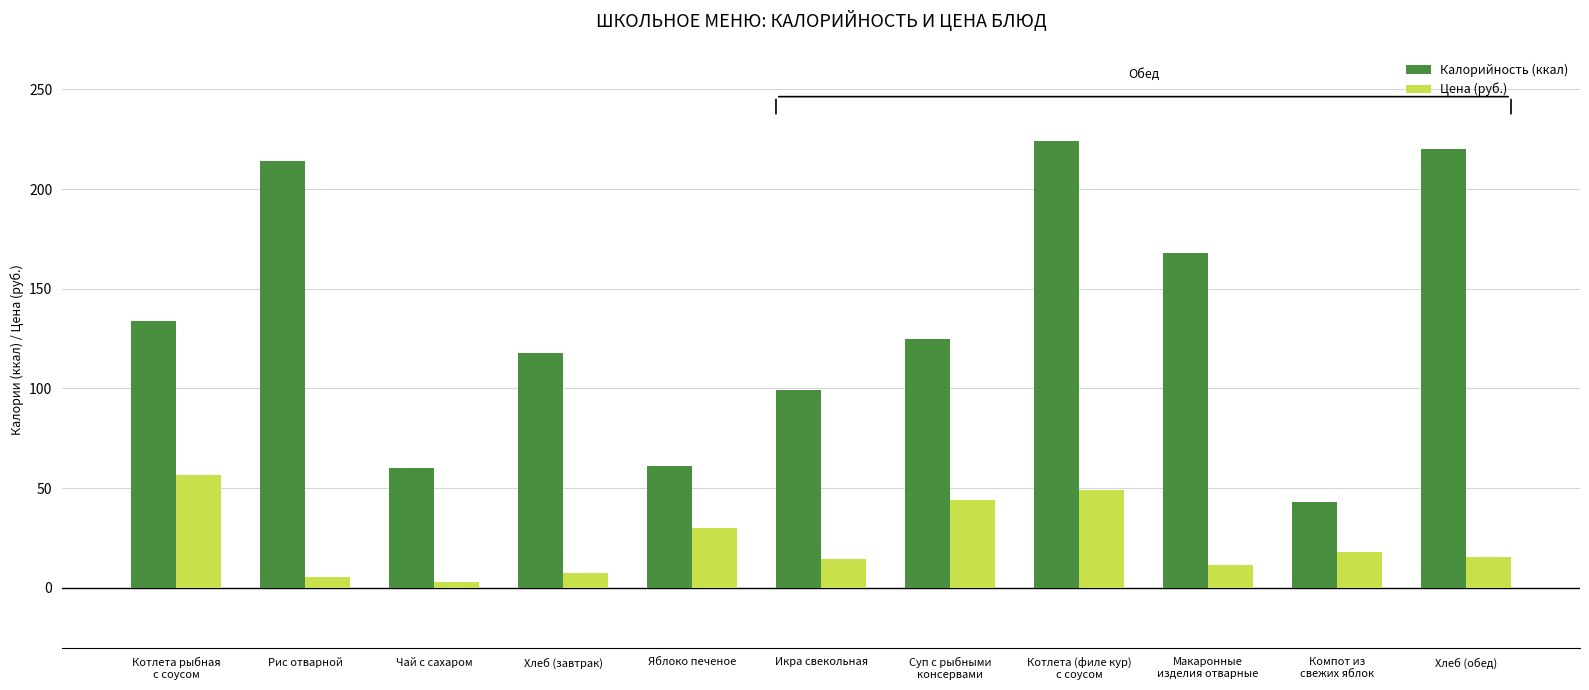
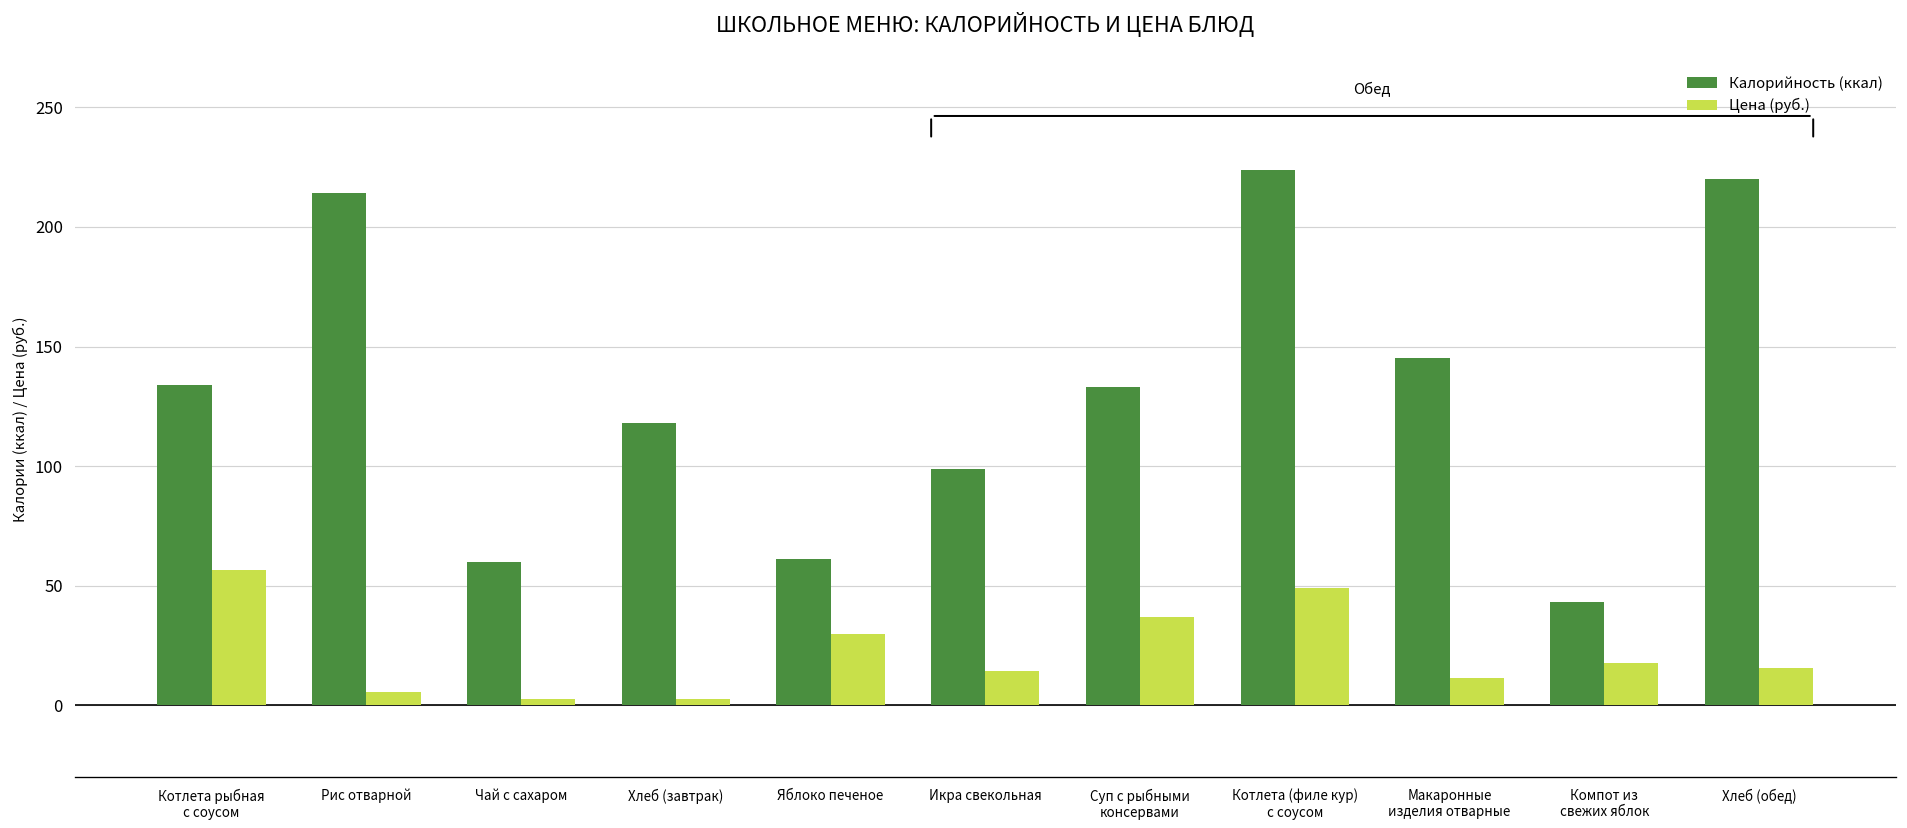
  {
    "Калорийность (ккал)": {
      "Котлета рыбная с соусом": 134,
      "Рис отварной": 214,
      "Чай с сахаром": 60,
      "Хлеб (завтрак)": 118,
      "Яблоко печеное": 61,
      "Икра свекольная": 99,
-     "Суп с рыбными консервами": 125,
+     "Суп с рыбными консервами": 133,
      "Котлета (филе кур) с соусом": 224,
-     "Макаронные изделия отварные": 168,
+     "Макаронные изделия отварные": 145,
      "Компот из свежих яблок": 43,
      "Хлеб (обед)": 220
    },
    "Цена (руб.)": {
      "Котлета рыбная с соусом": 57,
      "Рис отварной": 6,
      "Чай с сахаром": 3,
-     "Хлеб (завтрак)": 7,
+     "Хлеб (завтрак)": 3,
      "Яблоко печеное": 30,
      "Икра свекольная": 14,
-     "Суп с рыбными консервами": 44,
+     "Суп с рыбными консервами": 37,
      "Котлета (филе кур) с соусом": 49,
      "Макаронные изделия отварные": 11,
      "Компот из свежих яблок": 18,
      "Хлеб (обед)": 16
    }
  }
